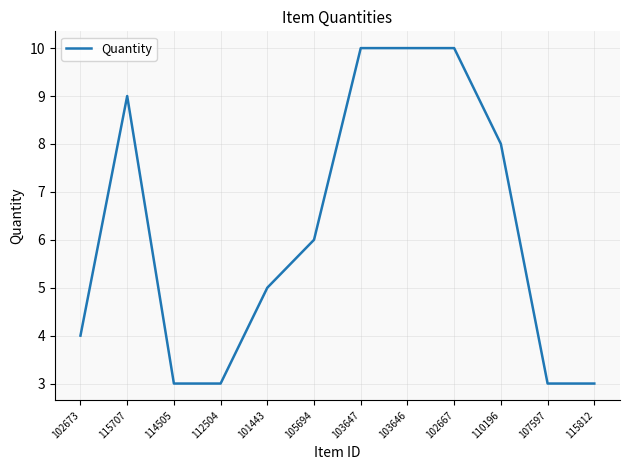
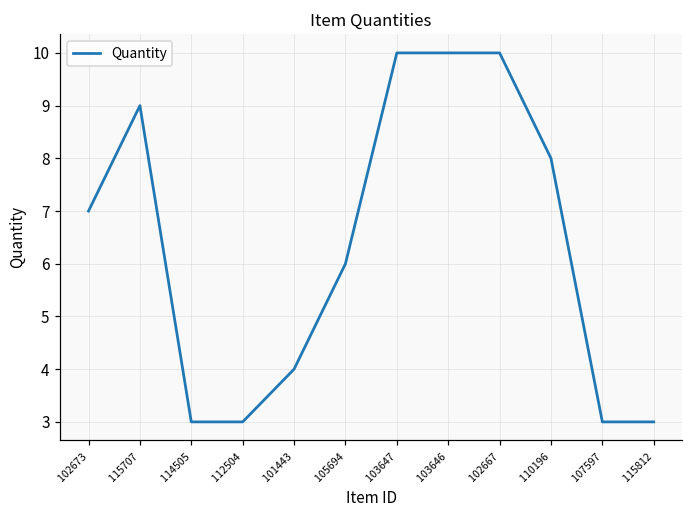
  {
-   "102673": 4,
+   "102673": 7,
    "115707": 9,
    "114505": 3,
    "112504": 3,
-   "101443": 5,
+   "101443": 4,
    "105694": 6,
    "103647": 10,
    "103646": 10,
    "102667": 10,
    "110196": 8,
    "107597": 3,
    "115812": 3
  }
